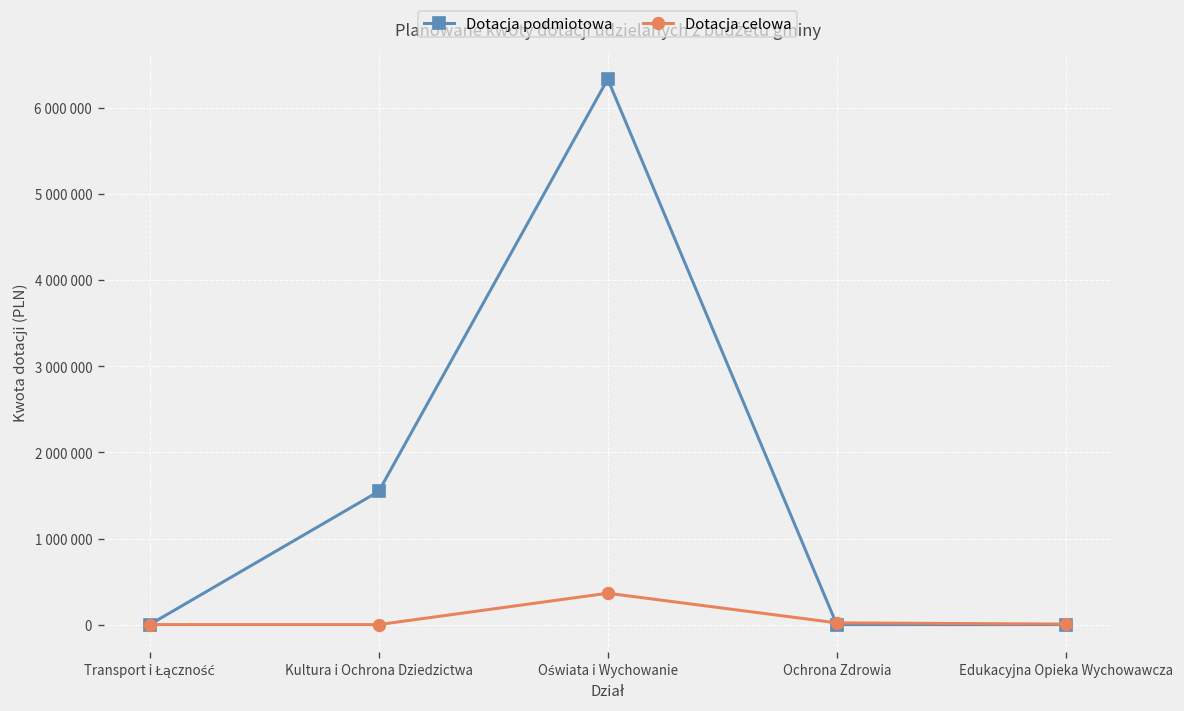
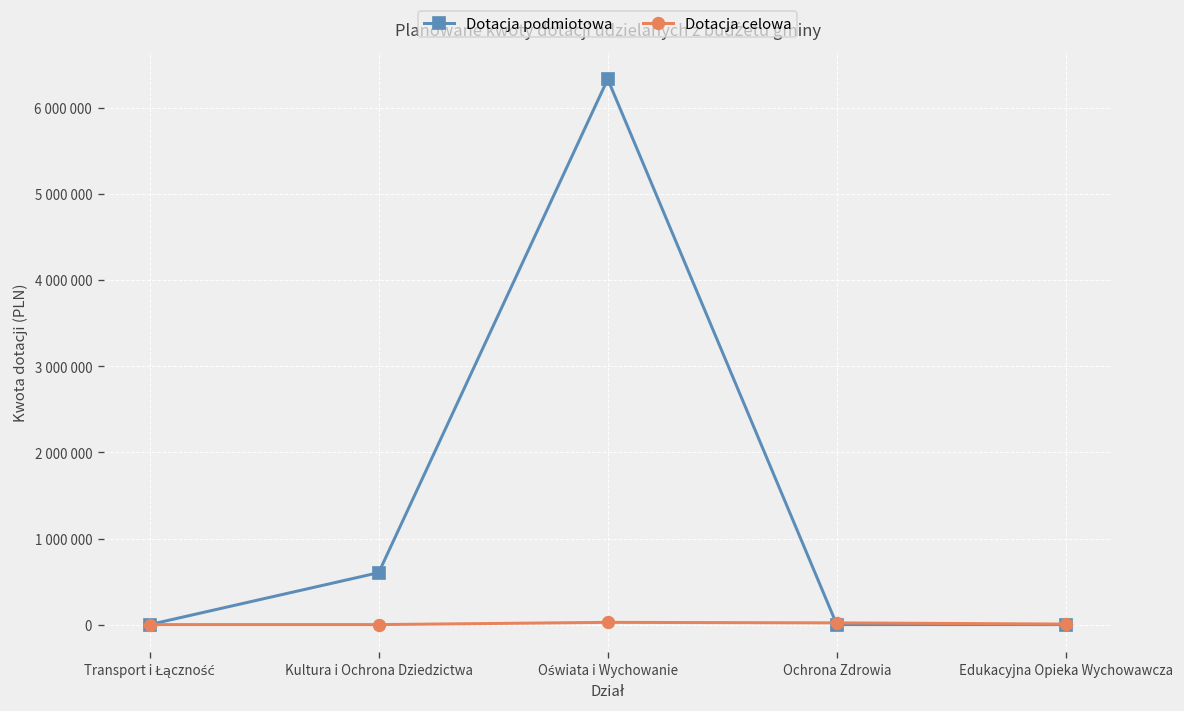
  {
    "Dotacja podmiotowa": {
-     "Kultura i Ochrona Dziedzictwa": 1500000,
+     "Kultura i Ochrona Dziedzictwa": 600000,
      "Oświata i Wychowanie": 6300000
    },
    "Dotacja celowa": {
      "Kultura i Ochrona Dziedzictwa": 0,
-     "Oświata i Wychowanie": 400000
+     "Oświata i Wychowanie": 0
    }
  }
